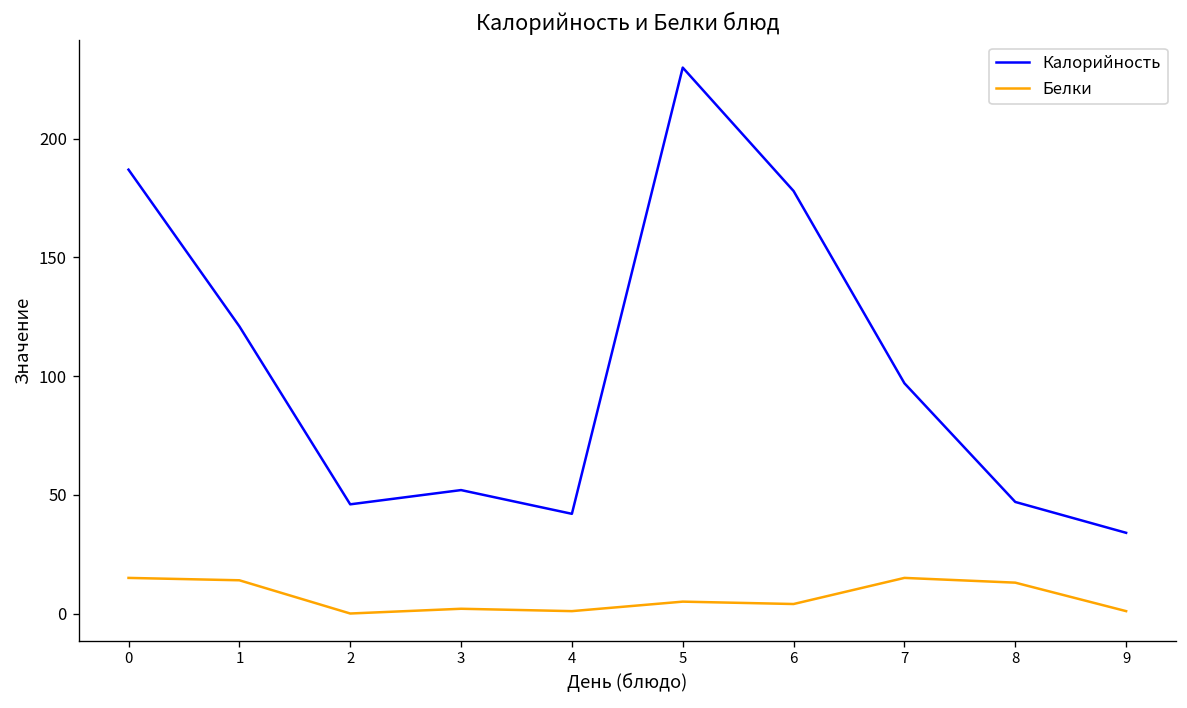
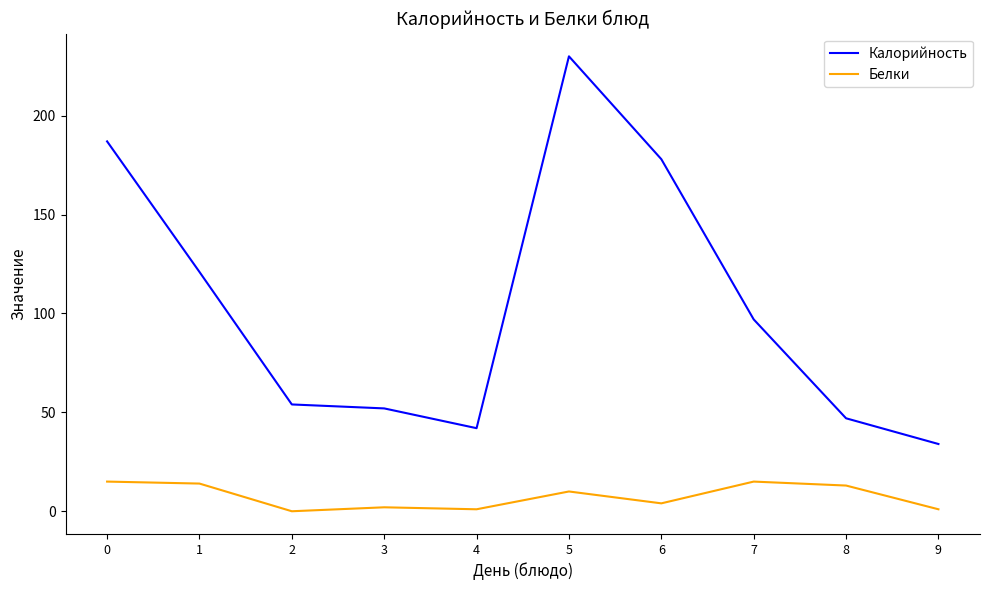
  {
    "Калорийность": {
      "0": 187,
      "1": 121,
-     "2": 46,
+     "2": 54,
      "3": 52,
      "4": 42,
      "5": 230,
      "6": 178,
      "7": 97,
      "8": 47,
      "9": 34
    },
    "Белки": {
      "0": 15,
      "1": 14,
      "2": 0,
      "3": 2,
      "4": 1,
-     "5": 5,
+     "5": 10,
      "6": 4,
      "7": 15,
      "8": 13,
      "9": 1
    }
  }
